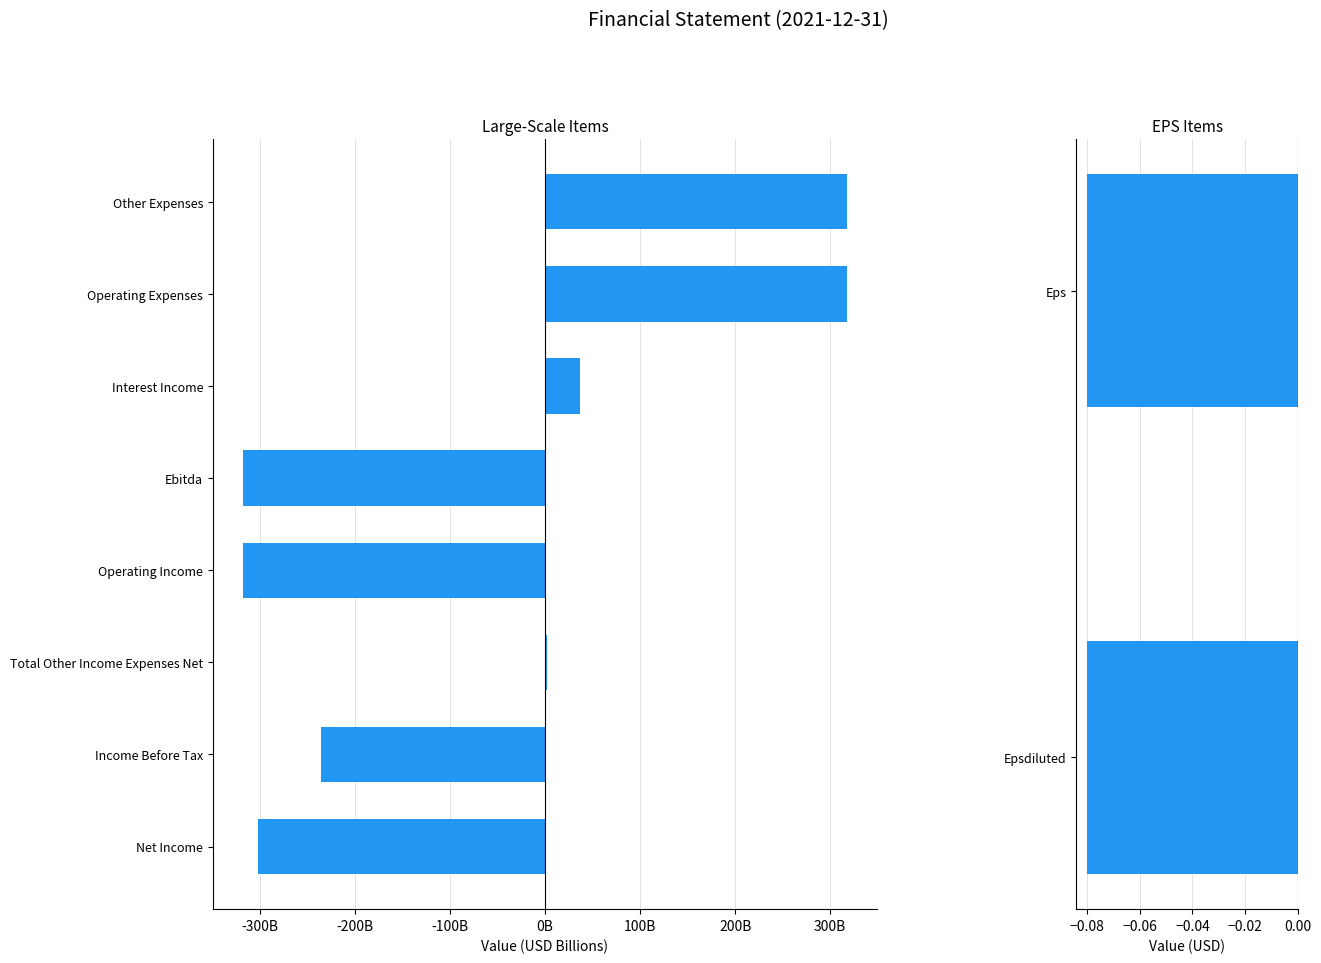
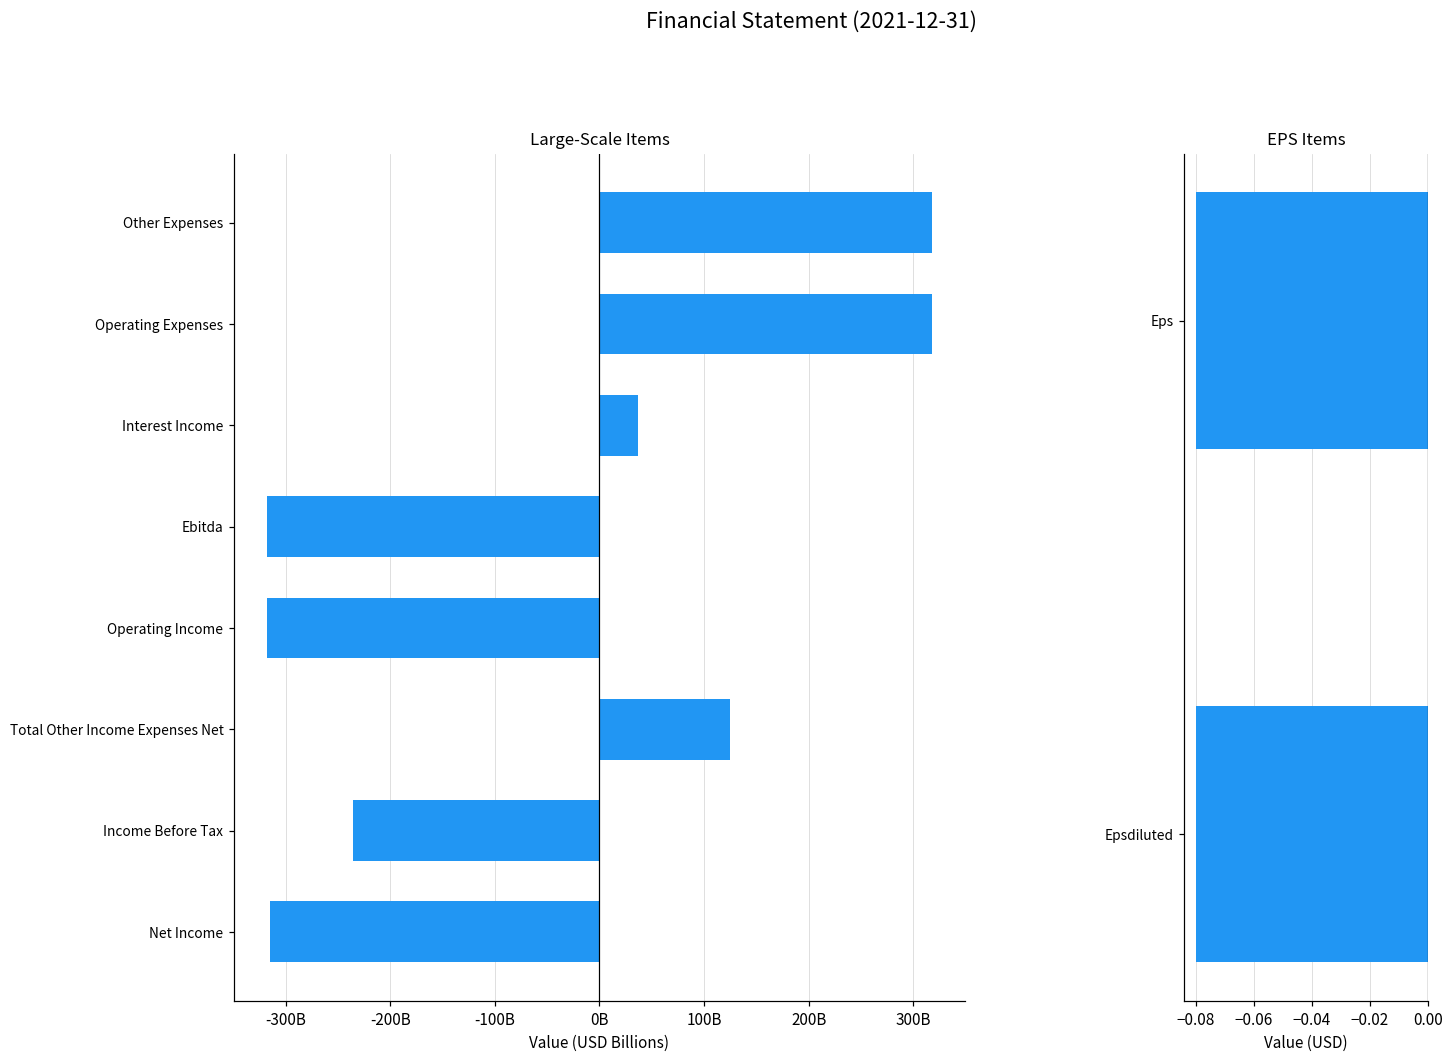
  {
    "Large-Scale Items": {
      "Other Expenses": 320000000000,
      "Operating Expenses": 320000000000,
      "Interest Income": 40000000000,
      "Ebitda": -320000000000,
      "Operating Income": -320000000000,
-     "Total Other Income Expenses Net": 0,
+     "Total Other Income Expenses Net": 130000000000,
      "Income Before Tax": -240000000000,
-     "Net Income": -300000000000
+     "Net Income": -310000000000
    },
    "EPS Items": {
      "Eps": -0.080,
      "Epsdiluted": -0.080
    }
  }
